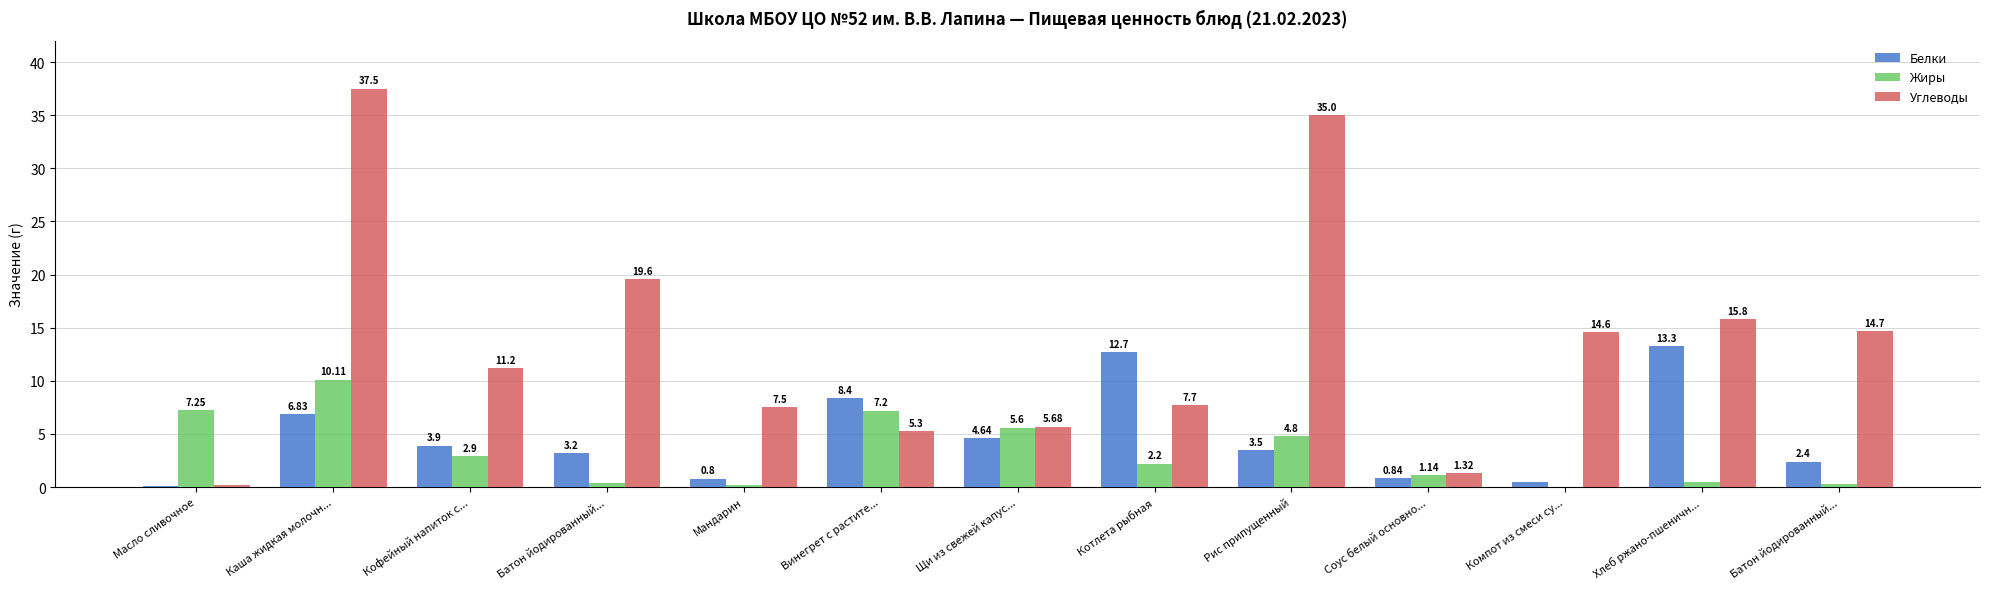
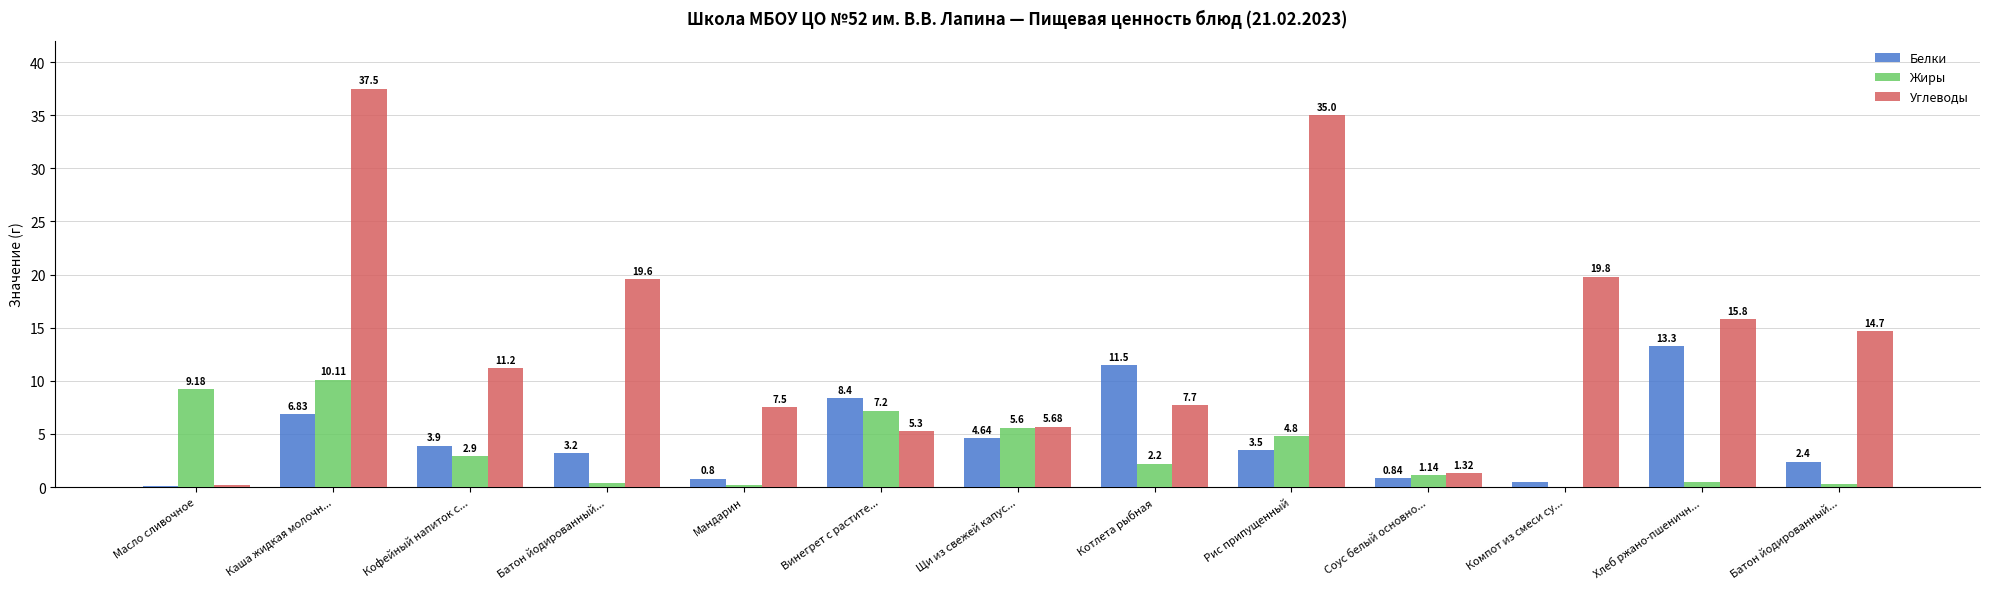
  {
    "Белки": {
      "Каша жидкая молочн...": 6.83,
      "Кофейный напиток с...": 3.9,
      "Мандарин": 0.8,
      "Винегрет с растите...": 8.4,
      "Щи из свежей капус...": 4.64,
-     "Котлета рыбная": 12.7,
+     "Котлета рыбная": 11.5,
      "Рис припущенный": 3.5,
      "Соус белый основно...": 0.84,
      "Хлеб ржано-пшеничн...": 13.3
    },
    "Жиры": {
-     "Масло сливочное": 7.25,
+     "Масло сливочное": 9.18,
      "Каша жидкая молочн...": 10.11,
      "Кофейный напиток с...": 2.9,
      "Винегрет с растите...": 7.2,
      "Щи из свежей капус...": 5.6,
      "Котлета рыбная": 2.2,
      "Рис припущенный": 4.8,
      "Соус белый основно...": 1.14
    },
    "Углеводы": {
      "Каша жидкая молочн...": 37.5,
      "Кофейный напиток с...": 11.2,
      "Мандарин": 7.5,
      "Винегрет с растите...": 5.3,
      "Щи из свежей капус...": 5.68,
      "Котлета рыбная": 7.7,
      "Рис припущенный": 35.0,
      "Соус белый основно...": 1.32,
-     "Компот из смеси су...": 14.6,
+     "Компот из смеси су...": 19.8,
      "Хлеб ржано-пшеничн...": 15.8
    }
  }
